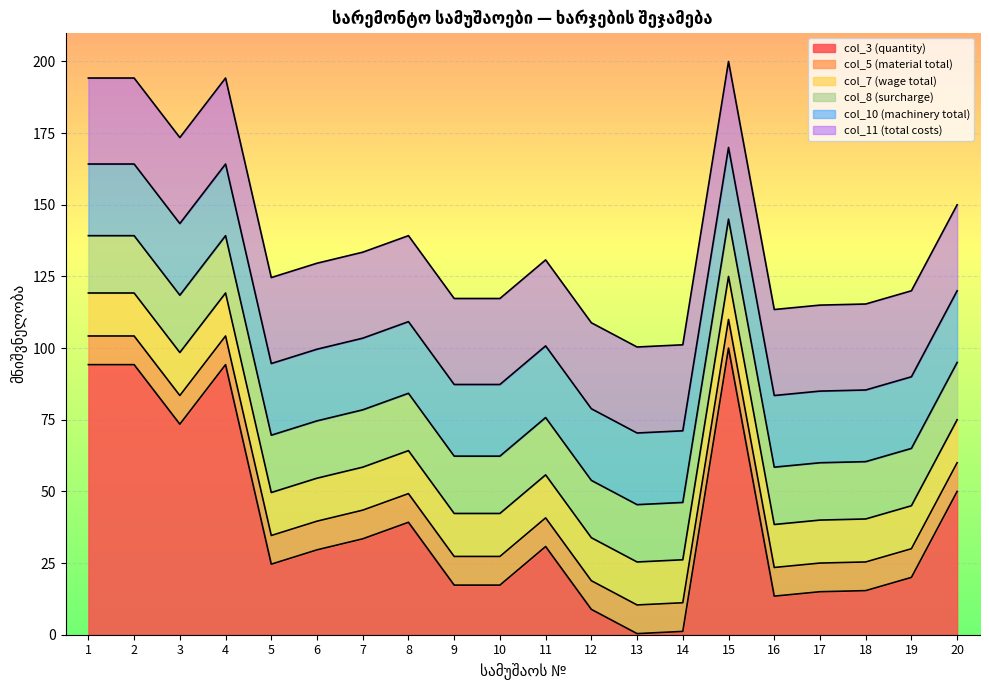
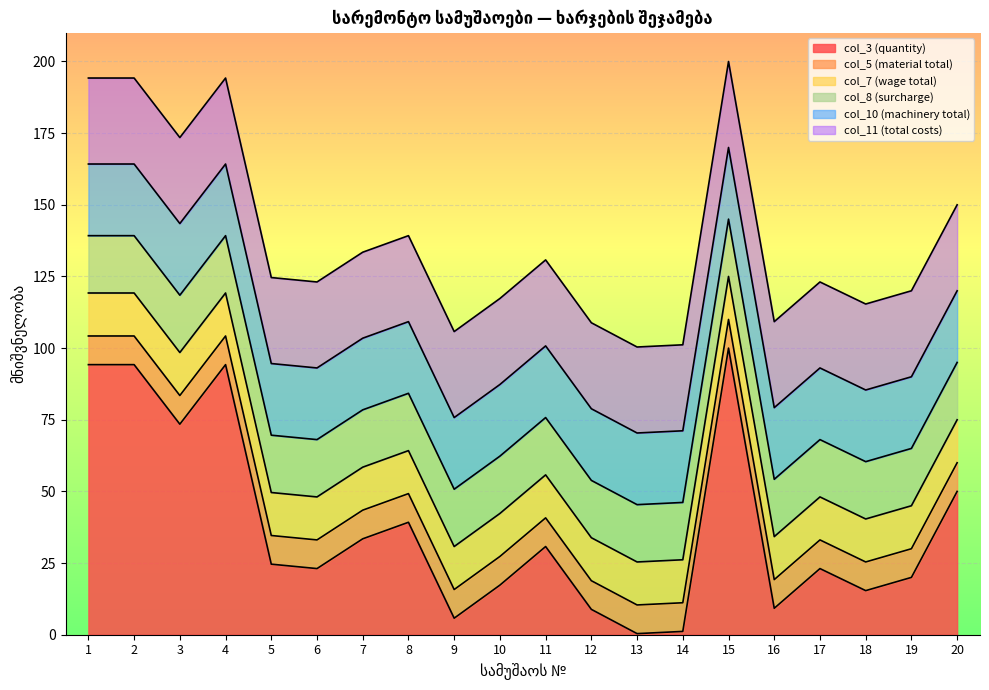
  {
    "col_3 (quantity)": {
      "1": 94,
      "2": 94,
      "3": 73,
      "4": 94,
      "5": 25,
-     "6": 30,
+     "6": 23,
      "7": 33,
      "8": 39,
-     "9": 17,
+     "9": 6,
      "10": 17,
      "11": 31,
      "12": 9,
      "13": 0,
      "14": 1,
      "15": 100,
-     "16": 13,
-     "17": 15,
+     "16": 9,
+     "17": 23,
      "18": 15,
      "19": 20,
      "20": 50
    },
    "col_5 (material total)": {
      "1": 10,
      "2": 10,
      "3": 10,
      "4": 10,
      "5": 10,
      "6": 10,
      "7": 10,
      "8": 10,
      "9": 10,
      "10": 10,
      "11": 10,
      "12": 10,
      "13": 10,
      "14": 10,
      "15": 10,
      "16": 10,
      "17": 10,
      "18": 10,
      "19": 10,
      "20": 10
    },
    "col_7 (wage total)": {
      "1": 15,
      "2": 15,
      "3": 15,
      "4": 15,
      "5": 15,
      "6": 15,
      "7": 15,
      "8": 15,
      "9": 15,
      "10": 15,
      "11": 15,
      "12": 15,
      "13": 15,
      "14": 15,
      "15": 15,
      "16": 15,
      "17": 15,
      "18": 15,
      "19": 15,
      "20": 15
    },
    "col_8 (surcharge)": {
      "1": 20,
      "2": 20,
      "3": 20,
      "4": 20,
      "5": 20,
      "6": 20,
      "7": 20,
      "8": 20,
      "9": 20,
      "10": 20,
      "11": 20,
      "12": 20,
      "13": 20,
      "14": 20,
      "15": 20,
      "16": 20,
      "17": 20,
      "18": 20,
      "19": 20,
      "20": 20
    },
    "col_10 (machinery total)": {
      "1": 25,
      "2": 25,
      "3": 25,
      "4": 25,
      "5": 25,
      "6": 25,
      "7": 25,
      "8": 25,
      "9": 25,
      "10": 25,
      "11": 25,
      "12": 25,
      "13": 25,
      "14": 25,
      "15": 25,
      "16": 25,
      "17": 25,
      "18": 25,
      "19": 25,
      "20": 25
    },
    "col_11 (total costs)": {
      "1": 30,
      "2": 30,
      "3": 30,
      "4": 30,
      "5": 30,
      "6": 30,
      "7": 30,
      "8": 30,
      "9": 30,
      "10": 30,
      "11": 30,
      "12": 30,
      "13": 30,
      "14": 30,
      "15": 30,
      "16": 30,
      "17": 30,
      "18": 30,
      "19": 30,
      "20": 30
    }
  }
